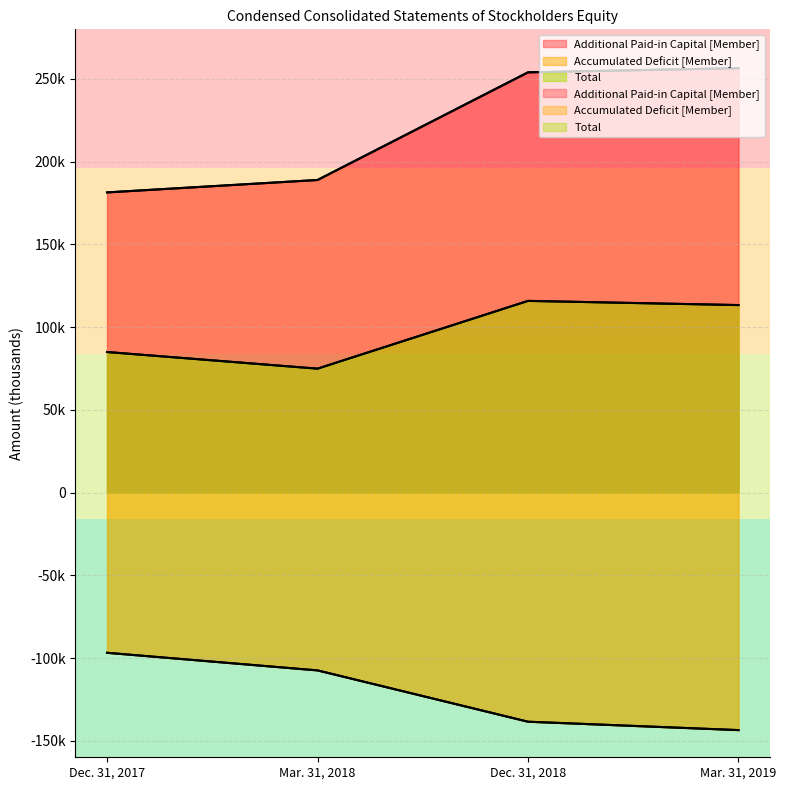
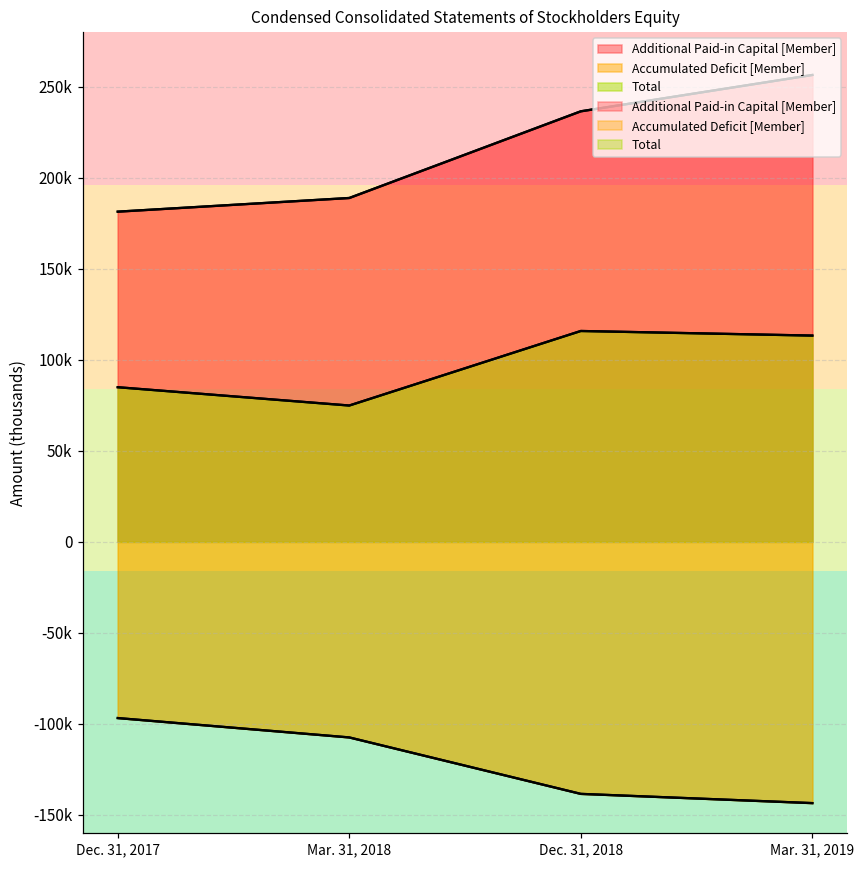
  {
    "Additional Paid-in Capital [Member]": {
      "Dec. 31, 2017": 181000,
      "Mar. 31, 2018": 189000,
-     "Dec. 31, 2018": 254000
+     "Dec. 31, 2018": 237000
    }
  }
